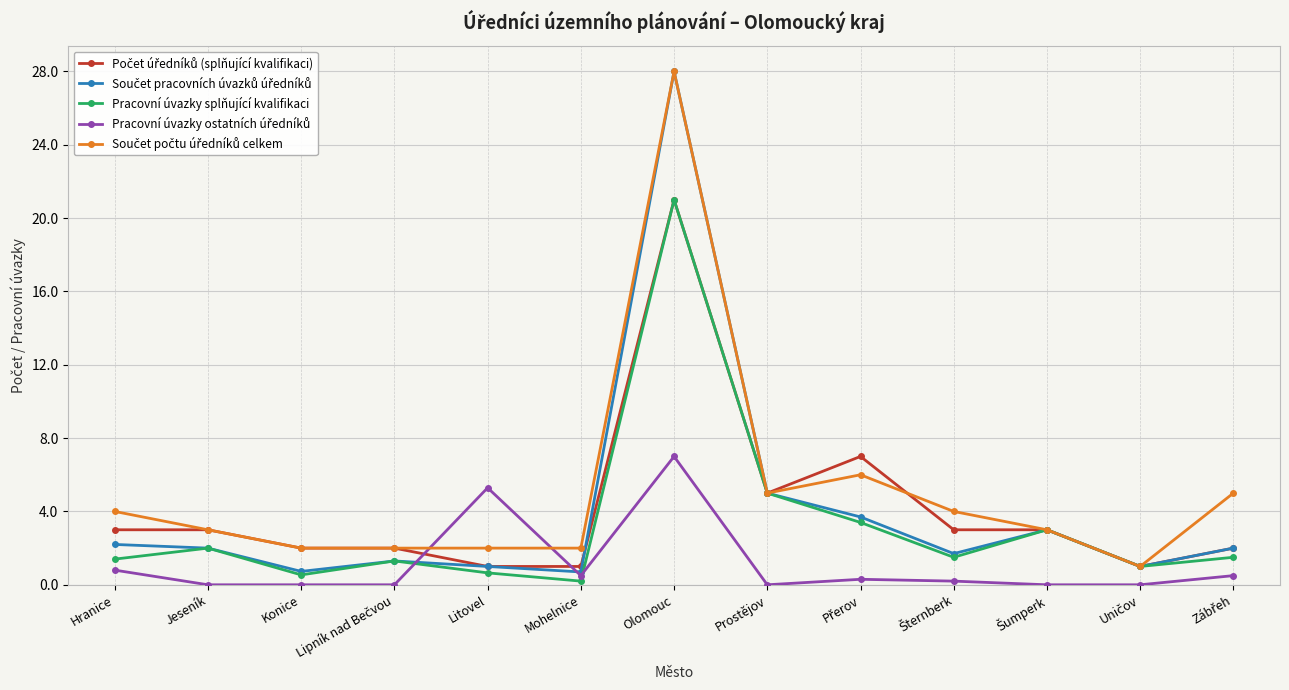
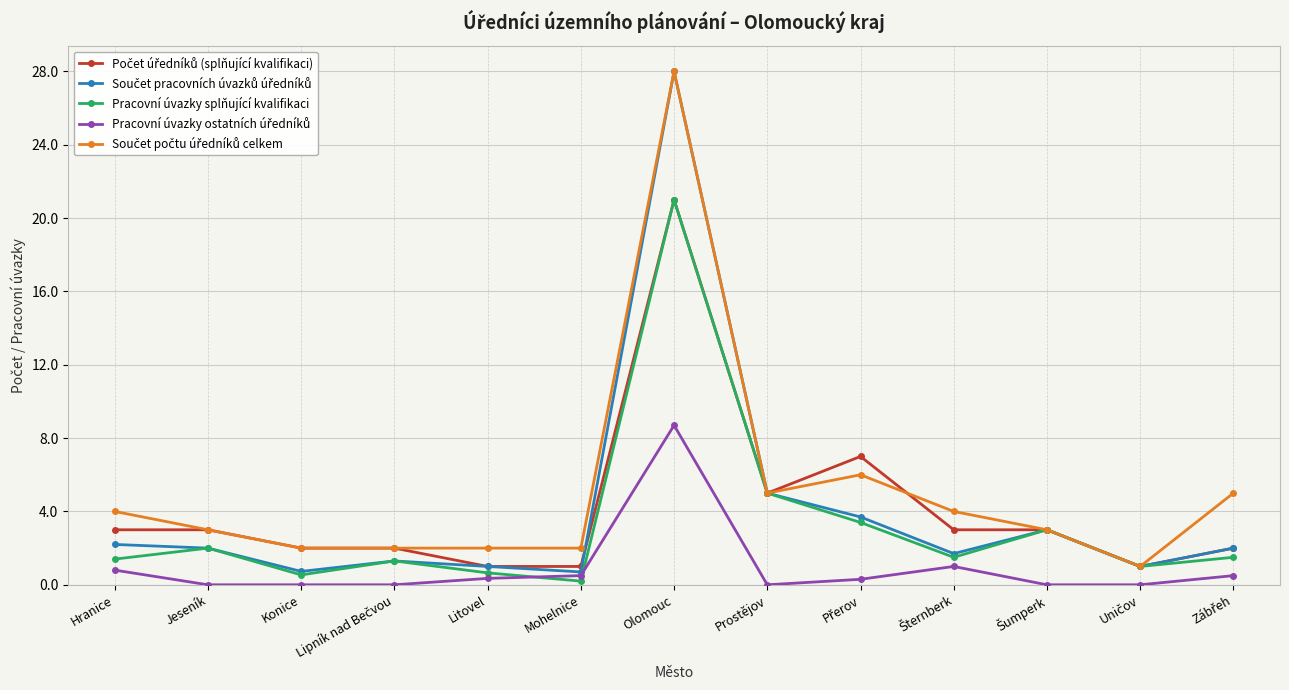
  {
    "Počet úředníků (splňující kvalifikaci)": {
      "Hranice": 3.0,
      "Mohelnice": 1.0,
      "Přerov": 7.0,
      "Šternberk": 3.0
    },
    "Součet pracovních úvazků úředníků": {
      "Hranice": 2.2,
      "Konice": 0.7,
      "Mohelnice": 0.7,
      "Přerov": 3.7,
      "Šternberk": 1.7
    },
    "Pracovní úvazky splňující kvalifikaci": {
      "Hranice": 1.4,
      "Konice": 0.5,
      "Litovel": 0.7,
      "Mohelnice": 0.2,
      "Přerov": 3.4,
      "Šternberk": 1.5,
      "Zábřeh": 1.5
    },
    "Pracovní úvazky ostatních úředníků": {
      "Hranice": 0.8,
      "Jeseník": 0.0,
      "Konice": 0.0,
      "Lipník nad Bečvou": 0.0,
-     "Litovel": 5.3,
+     "Litovel": 0.4,
      "Mohelnice": 0.5,
-     "Olomouc": 7.0,
+     "Olomouc": 8.7,
      "Prostějov": 0.0,
      "Přerov": 0.3,
-     "Šternberk": 0.2,
+     "Šternberk": 1.0,
      "Šumperk": 0.0,
      "Uničov": 0.0,
      "Zábřeh": 0.5
    },
    "Součet počtu úředníků celkem": {
      "Hranice": 4.0,
      "Litovel": 2.0,
      "Mohelnice": 2.0,
      "Přerov": 6.0,
      "Šternberk": 4.0,
      "Zábřeh": 5.0
    }
  }
